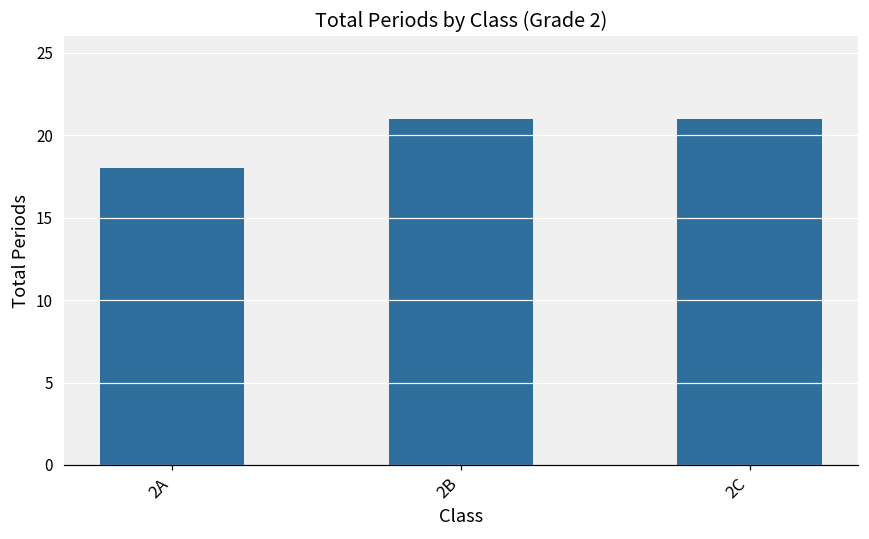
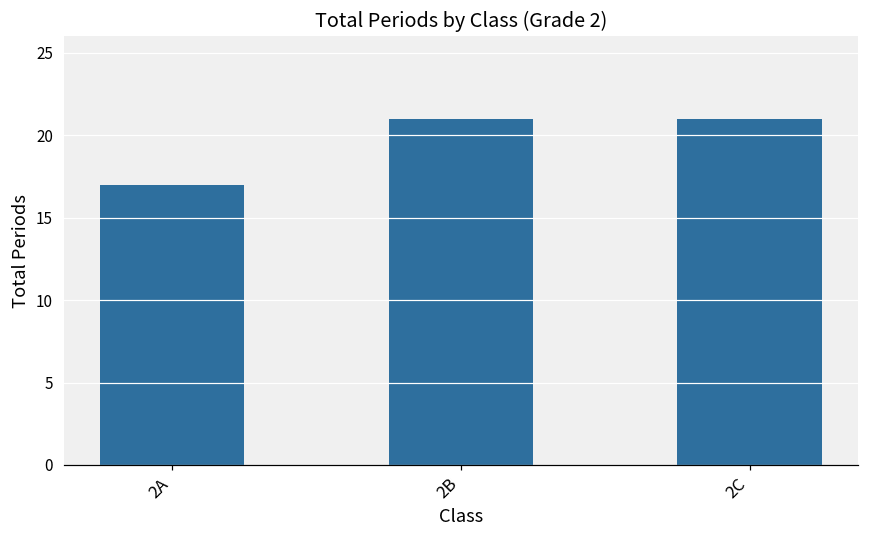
  {
-   "2A": 18,
+   "2A": 17,
    "2B": 21,
    "2C": 21
  }
